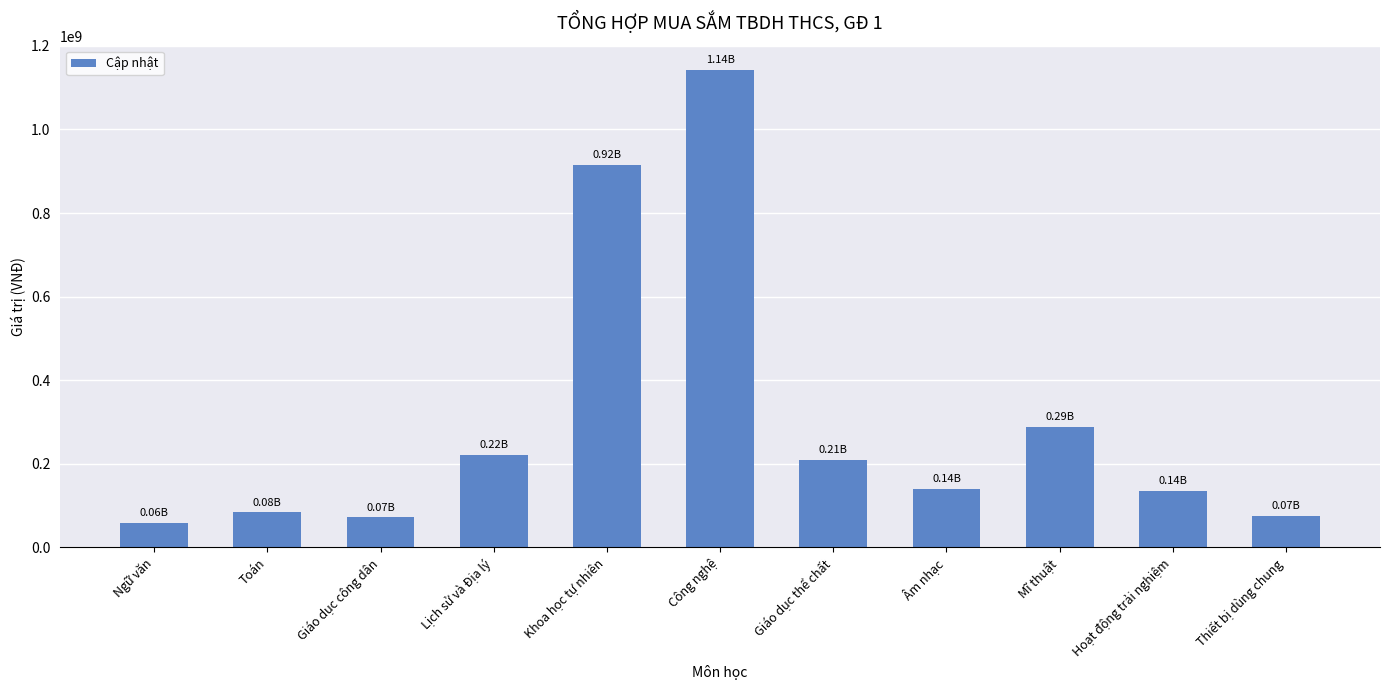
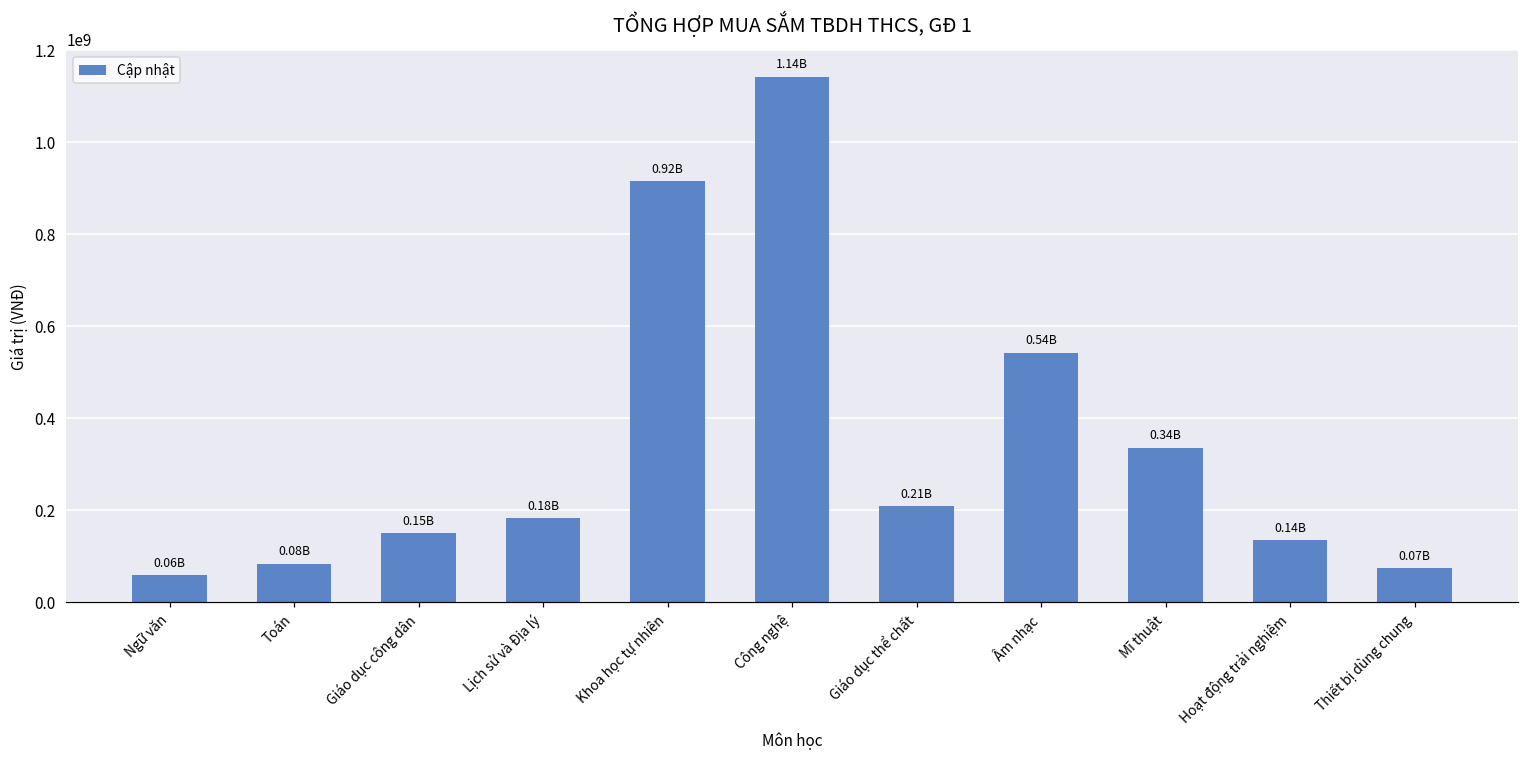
  {
    "Ngữ văn": "0.06B",
    "Toán": "0.08B",
-   "Giáo dục công dân": "0.07B",
-   "Lịch sử và Địa lý": "0.22B",
+   "Giáo dục công dân": "0.15B",
+   "Lịch sử và Địa lý": "0.18B",
    "Khoa học tự nhiên": "0.92B",
    "Công nghệ": "1.14B",
    "Giáo dục thể chất": "0.21B",
-   "Âm nhạc": "0.14B",
-   "Mĩ thuật": "0.29B",
+   "Âm nhạc": "0.54B",
+   "Mĩ thuật": "0.34B",
    "Hoạt động trải nghiệm": "0.14B",
    "Thiết bị dùng chung": "0.07B"
  }
